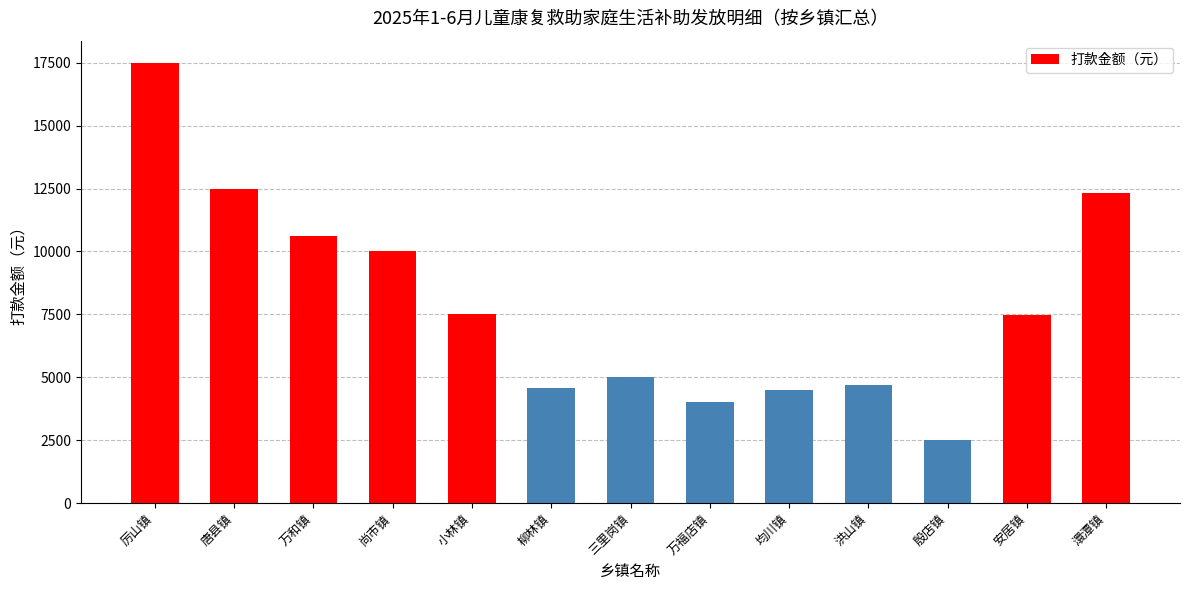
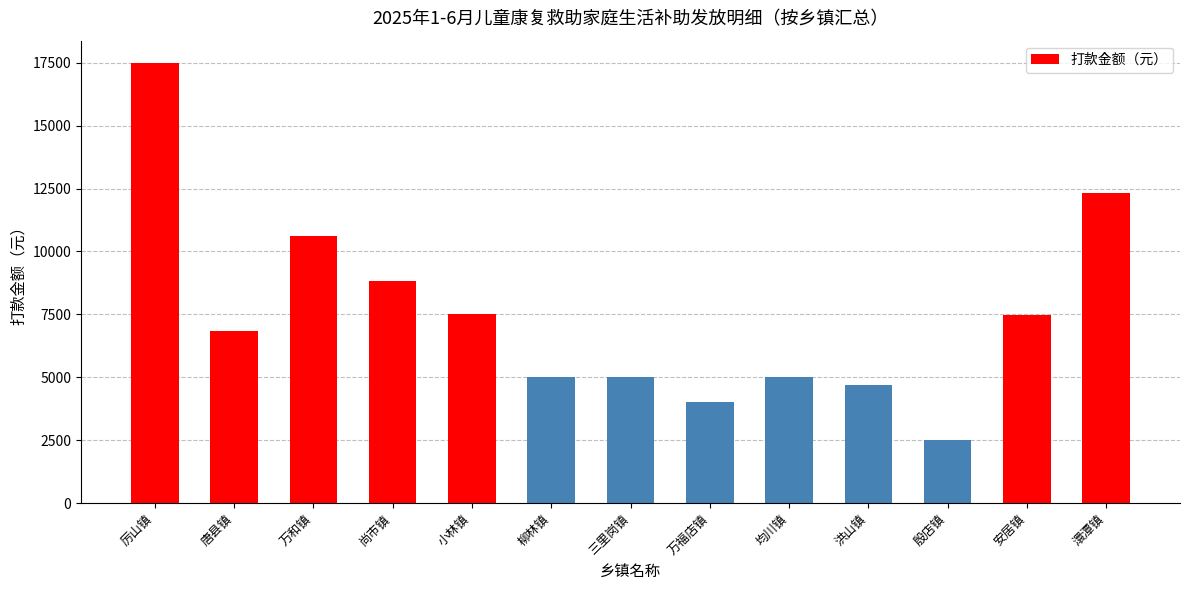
  {
    "厉山镇": 17500,
-   "唐县镇": 12500,
+   "唐县镇": 6900,
    "万和镇": 10600,
-   "尚市镇": 10000,
+   "尚市镇": 8800,
    "小林镇": 7500,
-   "柳林镇": 4600,
+   "柳林镇": 5000,
    "三里岗镇": 5000,
    "万福店镇": 4000,
-   "均川镇": 4500,
+   "均川镇": 5000,
    "洪山镇": 4700,
    "殷店镇": 2500,
    "安居镇": 7500,
    "澴潭镇": 12300
  }
